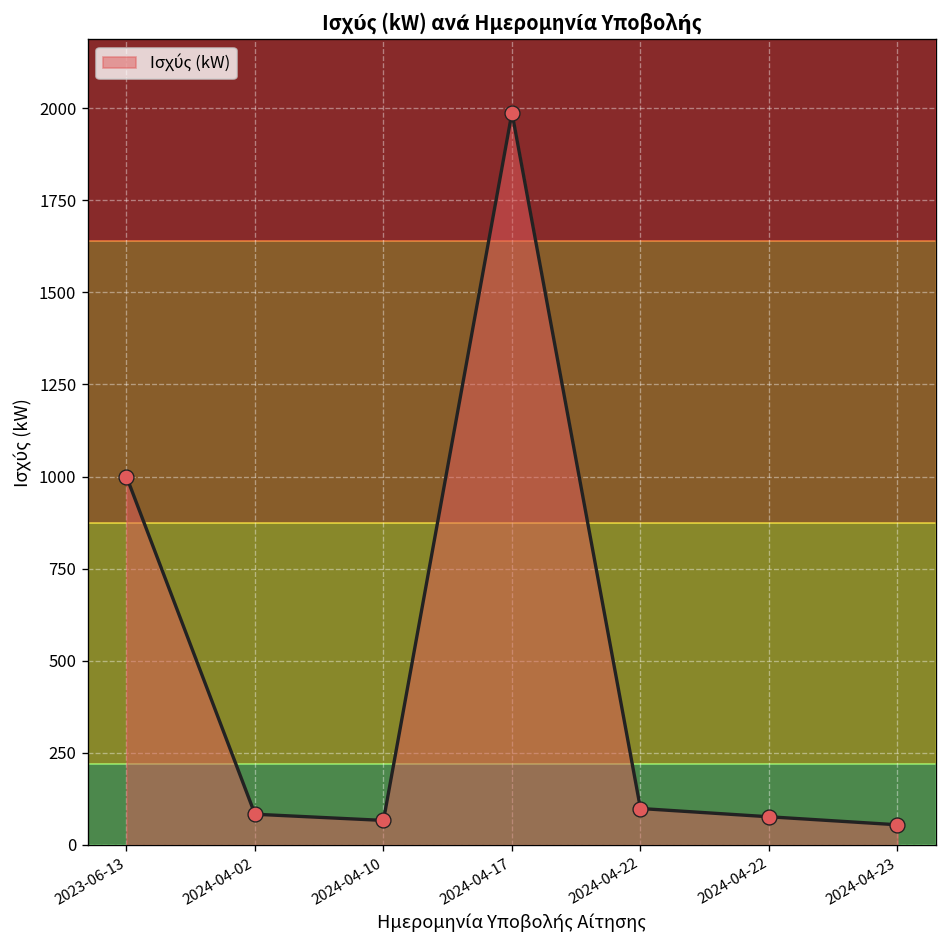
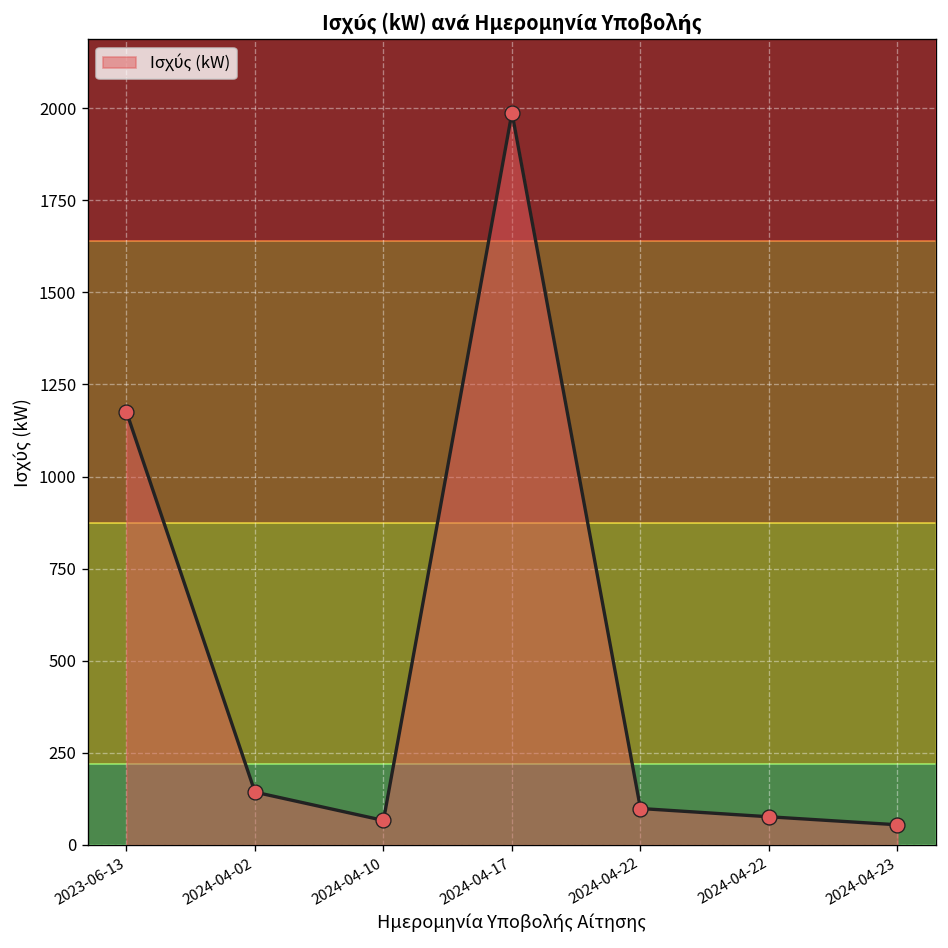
  {
-   "2023-06-13": 1000,
-   "2024-04-02": 80,
+   "2023-06-13": 1180,
+   "2024-04-02": 140,
    "2024-04-10": 70,
    "2024-04-17": 1990,
    "2024-04-23": 50
  }
